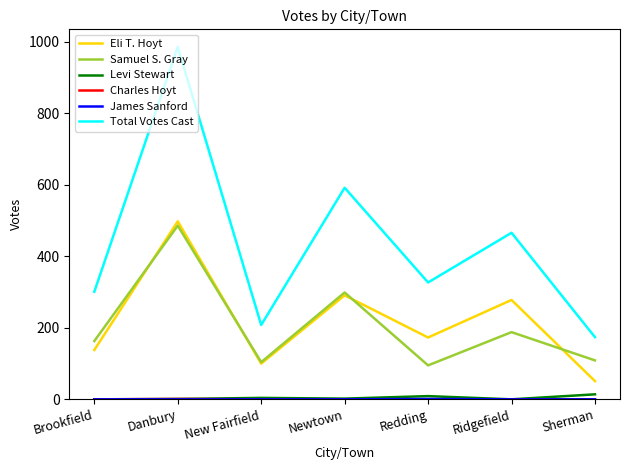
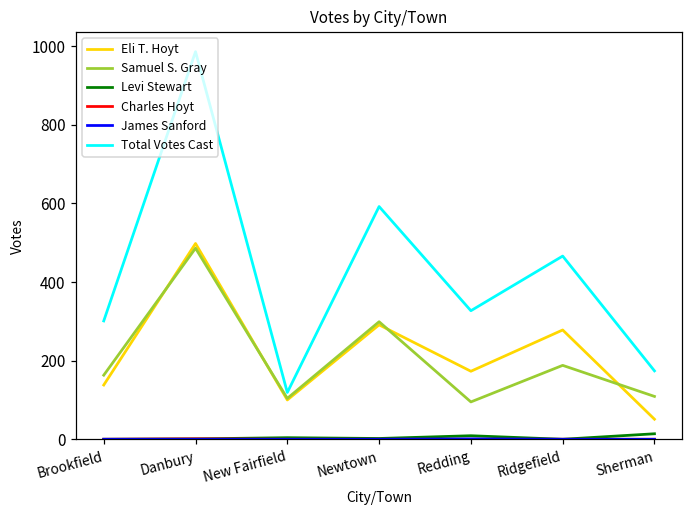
  {
    "Eli T. Hoyt": {
      "Brookfield": 140,
      "Danbury": 500,
      "Newtown": 290,
      "Redding": 170,
      "Ridgefield": 280,
      "Sherman": 50
    },
    "Samuel S. Gray": {
      "Brookfield": 160,
      "Danbury": 490,
      "Newtown": 300,
      "Redding": 100,
      "Ridgefield": 190,
      "Sherman": 110
    },
    "Levi Stewart": {
      "Redding": 10,
      "Sherman": 10
    },
    "James Sanford": {
      "Redding": 0,
      "Sherman": 0
    },
    "Total Votes Cast": {
      "Brookfield": 300,
-     "New Fairfield": 210,
+     "New Fairfield": 120,
      "Newtown": 590,
      "Redding": 330,
      "Ridgefield": 470,
      "Sherman": 170
    }
  }
